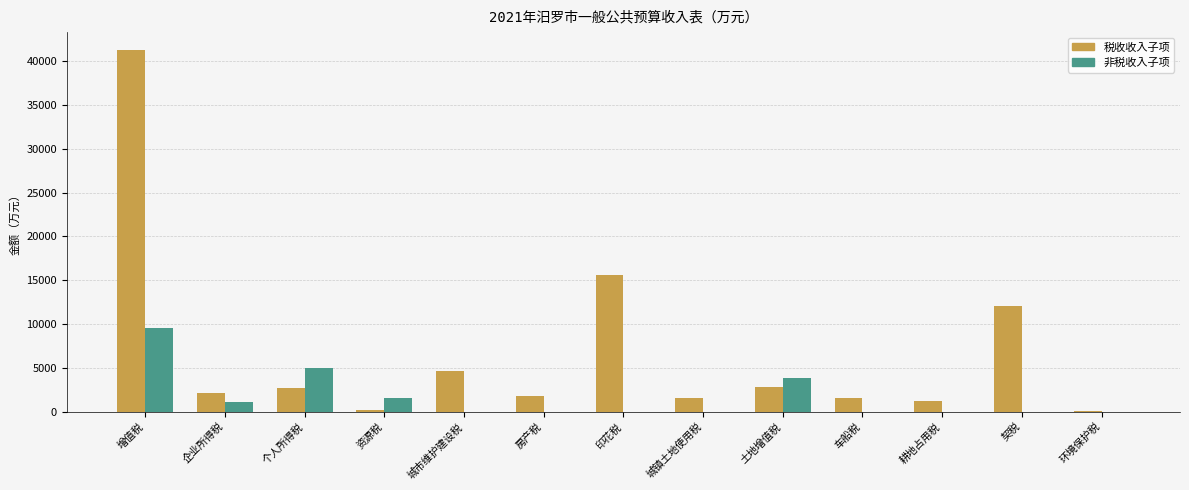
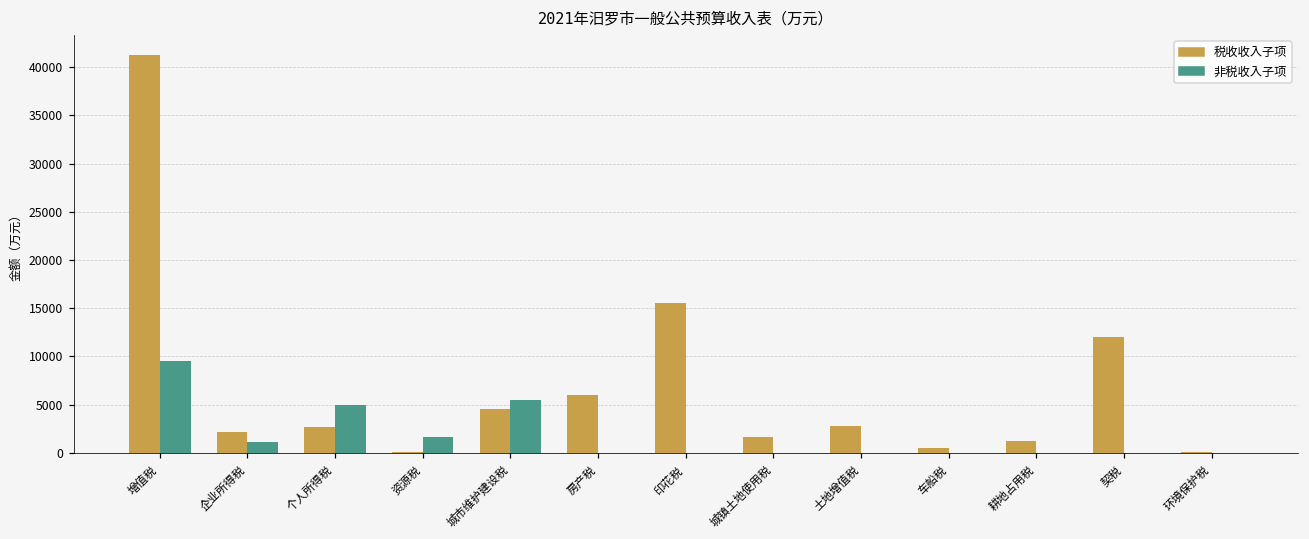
  {
    "税收收入子项": {
      "增值税": 41000,
      "企业所得税": 2000,
      "个人所得税": 3000,
      "城市维护建设税": 5000,
-     "房产税": 2000,
+     "房产税": 6000,
      "印花税": 16000,
      "城镇土地使用税": 2000,
      "土地增值税": 3000,
-     "车船税": 2000,
+     "车船税": 1000,
      "耕地占用税": 1000,
      "契税": 12000
    },
    "非税收入子项": {
      "增值税": 10000,
      "企业所得税": 1000,
      "个人所得税": 5000,
      "资源税": 2000,
-     "城市维护建设税": 0,
+     "城市维护建设税": 5000,
      "房产税": 0,
      "印花税": 0,
      "城镇土地使用税": 0,
-     "土地增值税": 4000,
+     "土地增值税": 0,
      "车船税": 0,
      "耕地占用税": 0,
      "契税": 0,
      "环境保护税": 0
    }
  }
